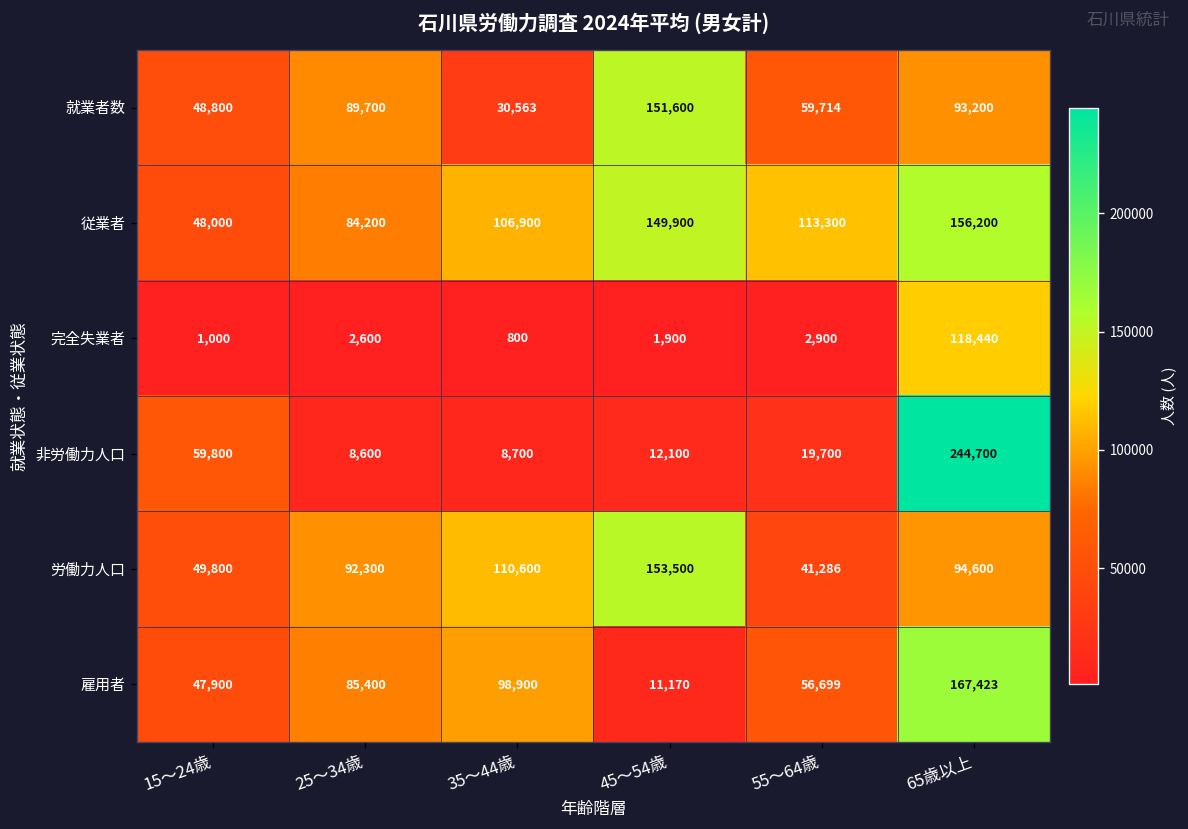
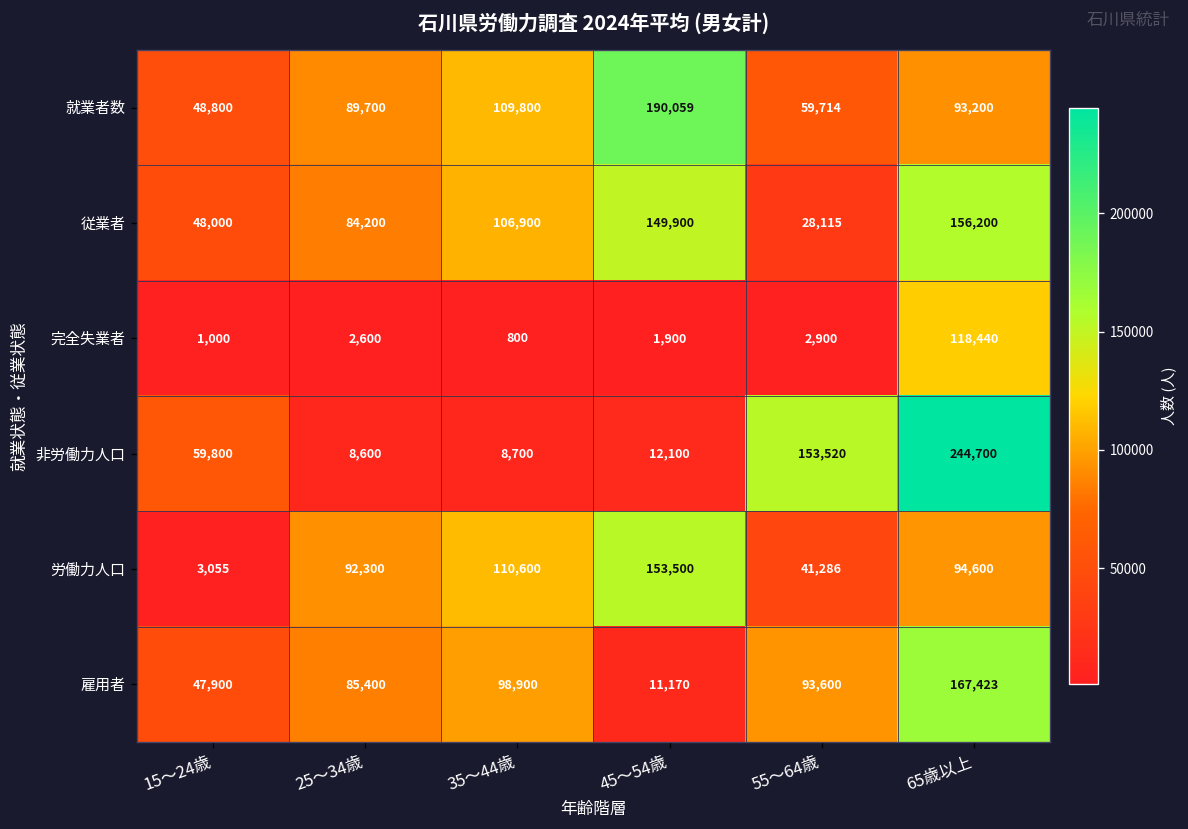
  {
    "就業者数": {
      "15～24歳": "48,800",
      "25～34歳": "89,700",
-     "35～44歳": "30,563",
-     "45～54歳": "151,600",
+     "35～44歳": "109,800",
+     "45～54歳": "190,059",
      "55～64歳": "59,714",
      "65歳以上": "93,200"
    },
    "従業者": {
      "15～24歳": "48,000",
      "25～34歳": "84,200",
      "35～44歳": "106,900",
      "45～54歳": "149,900",
-     "55～64歳": "113,300",
+     "55～64歳": "28,115",
      "65歳以上": "156,200"
    },
    "完全失業者": {
      "15～24歳": "1,000",
      "25～34歳": "2,600",
      "35～44歳": "800",
      "45～54歳": "1,900",
      "55～64歳": "2,900",
      "65歳以上": "118,440"
    },
    "非労働力人口": {
      "15～24歳": "59,800",
      "25～34歳": "8,600",
      "35～44歳": "8,700",
      "45～54歳": "12,100",
-     "55～64歳": "19,700",
+     "55～64歳": "153,520",
      "65歳以上": "244,700"
    },
    "労働力人口": {
-     "15～24歳": "49,800",
+     "15～24歳": "3,055",
      "25～34歳": "92,300",
      "35～44歳": "110,600",
      "45～54歳": "153,500",
      "55～64歳": "41,286",
      "65歳以上": "94,600"
    },
    "雇用者": {
      "15～24歳": "47,900",
      "25～34歳": "85,400",
      "35～44歳": "98,900",
      "45～54歳": "11,170",
-     "55～64歳": "56,699",
+     "55～64歳": "93,600",
      "65歳以上": "167,423"
    }
  }
